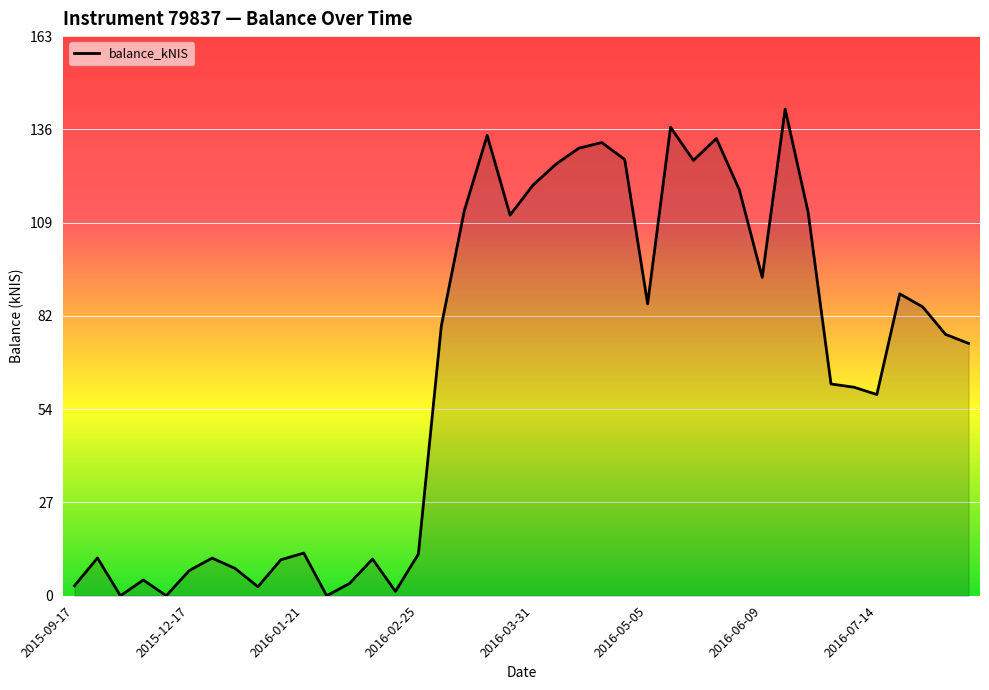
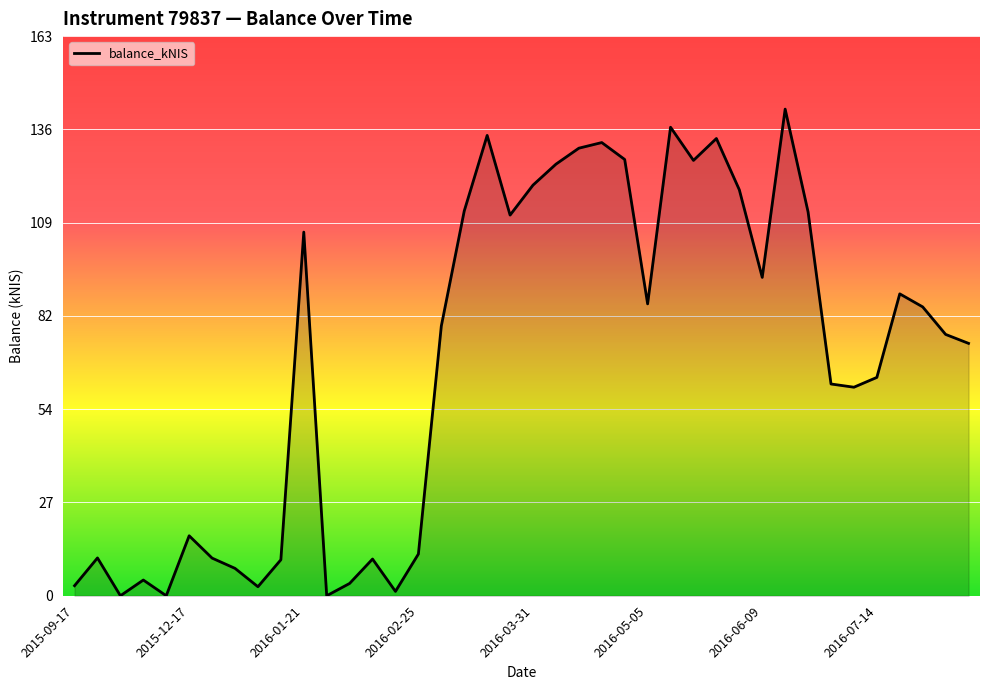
  {
    "2015-09-17": 3,
-   "2015-12-17": 7,
-   "2016-01-21": 12,
+   "2015-12-17": 17,
+   "2016-01-21": 106,
    "2016-02-25": 12,
    "2016-03-31": 120,
    "2016-05-05": 85,
    "2016-06-09": 93,
-   "2016-07-14": 59
+   "2016-07-14": 64
  }
